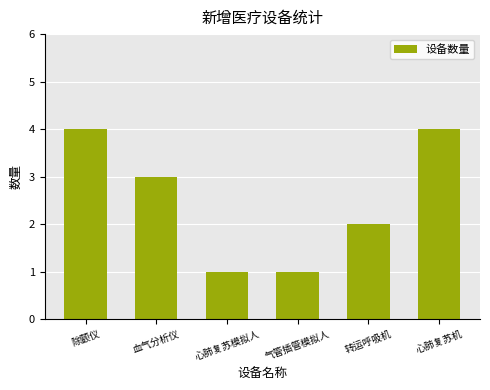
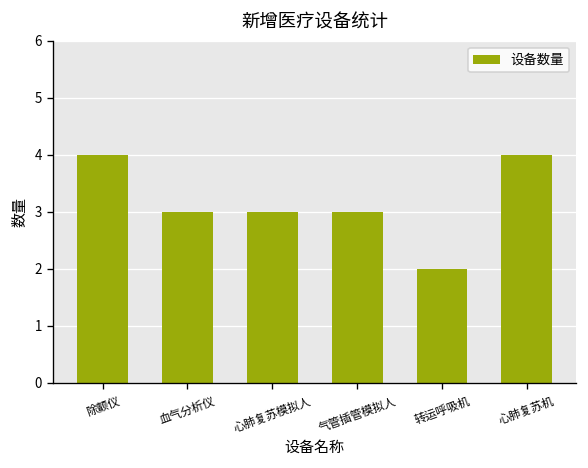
  {
    "除颤仪": 4,
    "血气分析仪": 3,
-   "心肺复苏模拟人": 1,
-   "气管插管模拟人": 1,
+   "心肺复苏模拟人": 3,
+   "气管插管模拟人": 3,
    "转运呼吸机": 2,
    "心肺复苏机": 4
  }
